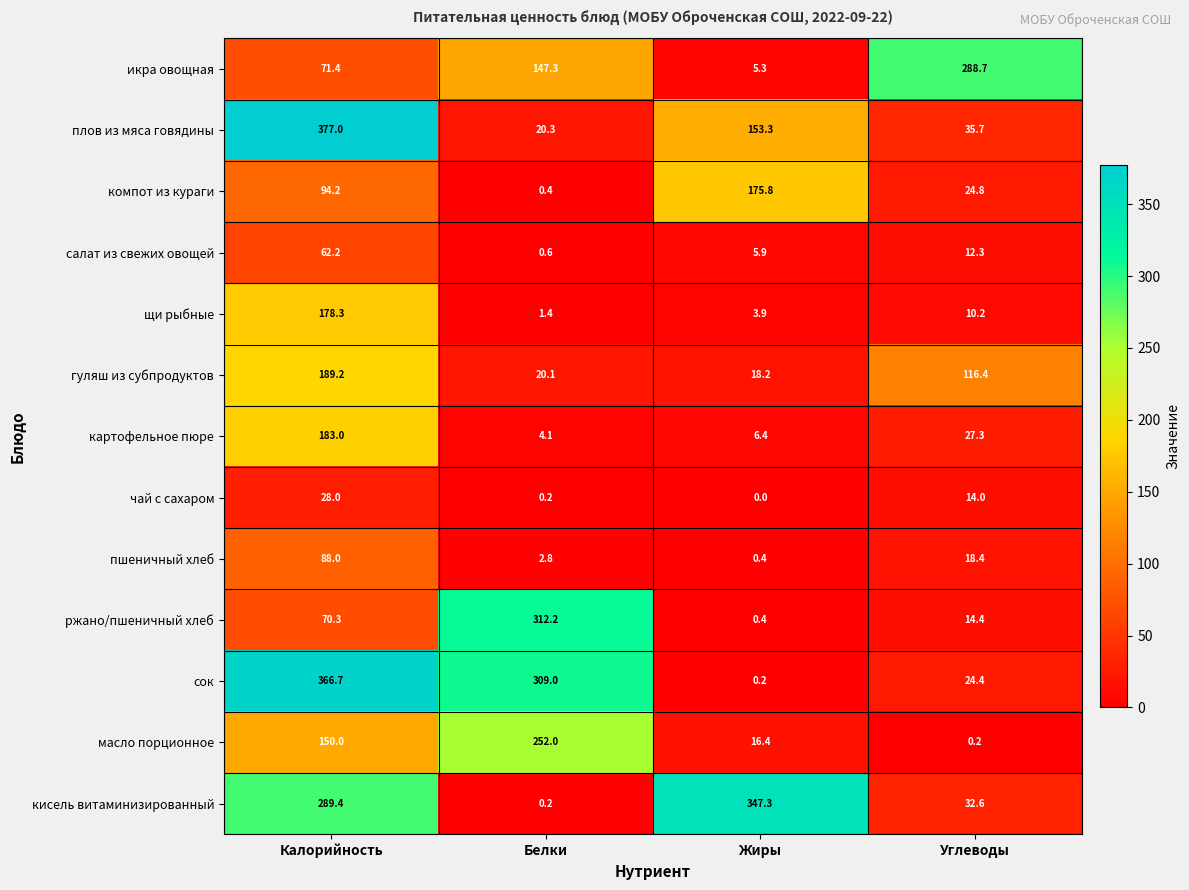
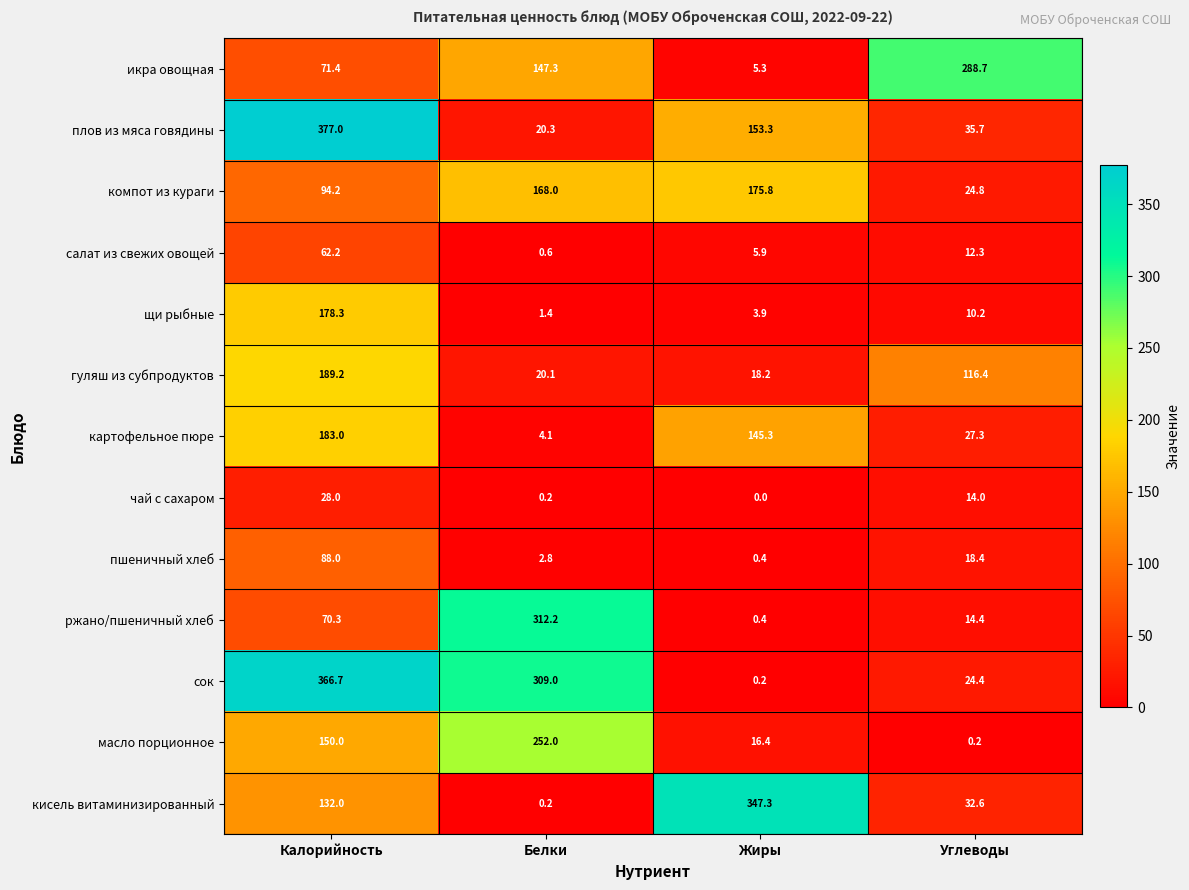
  {
    "икра овощная": {
      "Калорийность": 71.4,
      "Белки": 147.3,
      "Жиры": 5.3,
      "Углеводы": 288.7
    },
    "плов из мяса говядины": {
      "Калорийность": 377.0,
      "Белки": 20.3,
      "Жиры": 153.3,
      "Углеводы": 35.7
    },
    "компот из кураги": {
      "Калорийность": 94.2,
-     "Белки": 0.4,
+     "Белки": 168.0,
      "Жиры": 175.8,
      "Углеводы": 24.8
    },
    "салат из свежих овощей": {
      "Калорийность": 62.2,
      "Белки": 0.6,
      "Жиры": 5.9,
      "Углеводы": 12.3
    },
    "щи рыбные": {
      "Калорийность": 178.3,
      "Белки": 1.4,
      "Жиры": 3.9,
      "Углеводы": 10.2
    },
    "гуляш из субпродуктов": {
      "Калорийность": 189.2,
      "Белки": 20.1,
      "Жиры": 18.2,
      "Углеводы": 116.4
    },
    "картофельное пюре": {
      "Калорийность": 183.0,
      "Белки": 4.1,
-     "Жиры": 6.4,
+     "Жиры": 145.3,
      "Углеводы": 27.3
    },
    "чай с сахаром": {
      "Калорийность": 28.0,
      "Белки": 0.2,
      "Жиры": 0.0,
      "Углеводы": 14.0
    },
    "пшеничный хлеб": {
      "Калорийность": 88.0,
      "Белки": 2.8,
      "Жиры": 0.4,
      "Углеводы": 18.4
    },
    "ржано/пшеничный хлеб": {
      "Калорийность": 70.3,
      "Белки": 312.2,
      "Жиры": 0.4,
      "Углеводы": 14.4
    },
    "сок": {
      "Калорийность": 366.7,
      "Белки": 309.0,
      "Жиры": 0.2,
      "Углеводы": 24.4
    },
    "масло порционное": {
      "Калорийность": 150.0,
      "Белки": 252.0,
      "Жиры": 16.4,
      "Углеводы": 0.2
    },
    "кисель витаминизированный": {
-     "Калорийность": 289.4,
+     "Калорийность": 132.0,
      "Белки": 0.2,
      "Жиры": 347.3,
      "Углеводы": 32.6
    }
  }
